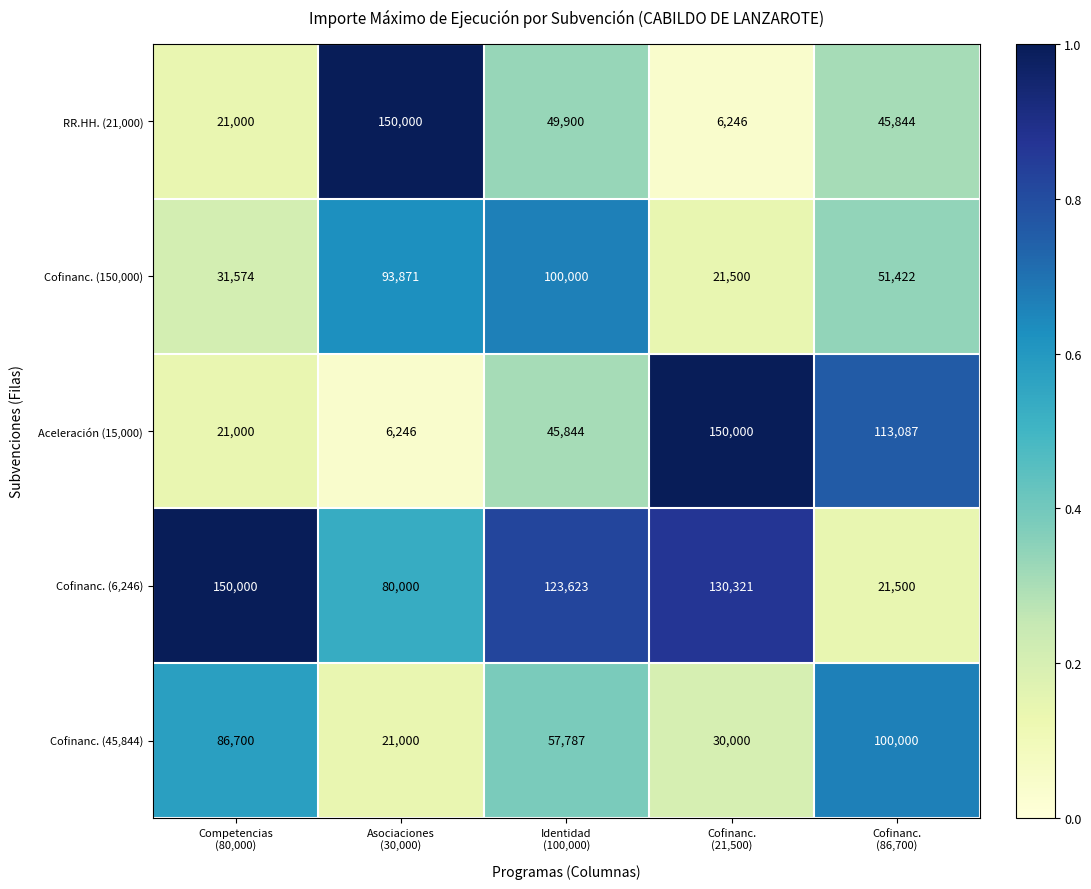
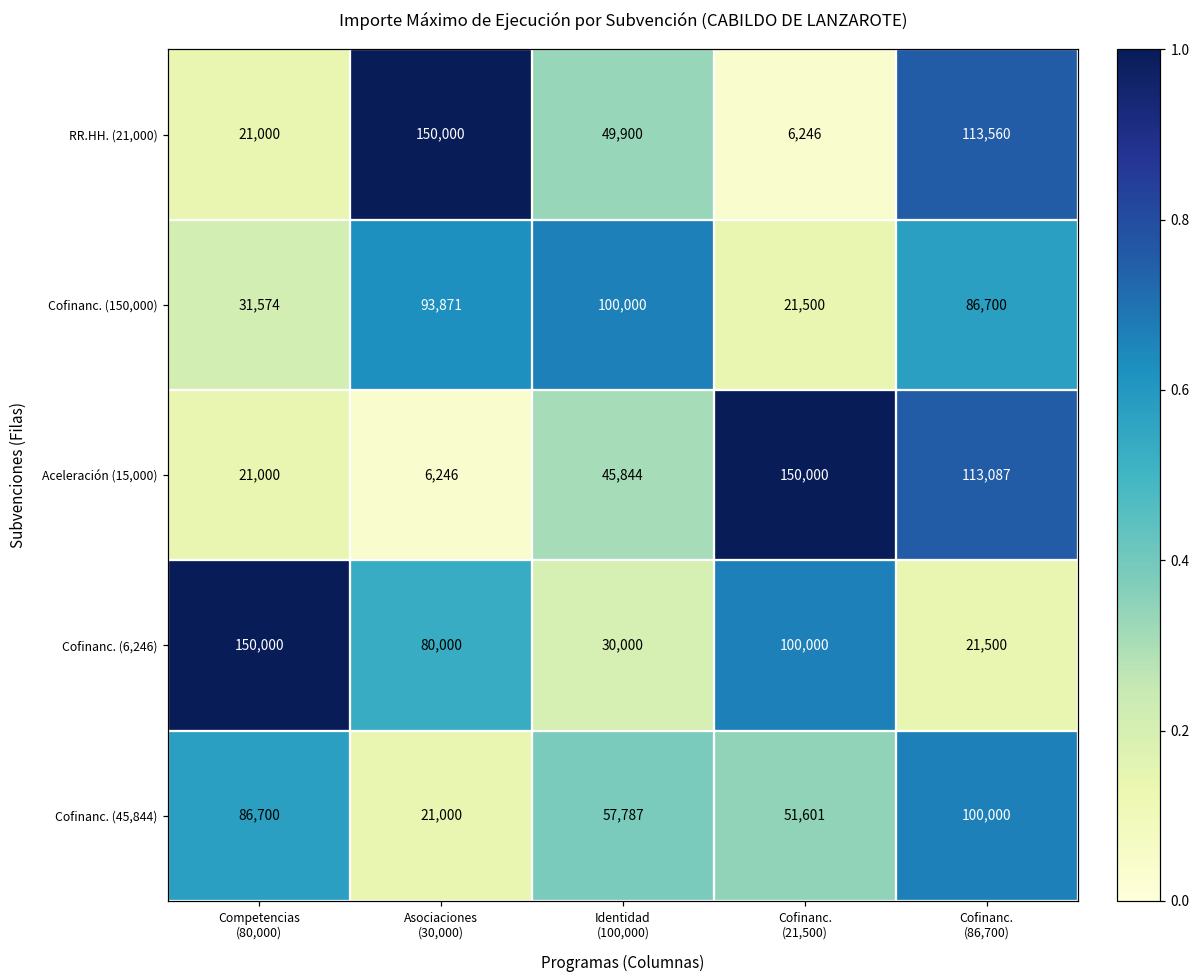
  {
    "RR.HH. (21,000)": {
      "Competencias (80,000)": "21,000",
      "Asociaciones (30,000)": "150,000",
      "Identidad (100,000)": "49,900",
      "Cofinanc. (21,500)": "6,246",
-     "Cofinanc. (86,700)": "45,844"
+     "Cofinanc. (86,700)": "113,560"
    },
    "Cofinanc. (150,000)": {
      "Competencias (80,000)": "31,574",
      "Asociaciones (30,000)": "93,871",
      "Identidad (100,000)": "100,000",
      "Cofinanc. (21,500)": "21,500",
-     "Cofinanc. (86,700)": "51,422"
+     "Cofinanc. (86,700)": "86,700"
    },
    "Aceleración (15,000)": {
      "Competencias (80,000)": "21,000",
      "Asociaciones (30,000)": "6,246",
      "Identidad (100,000)": "45,844",
      "Cofinanc. (21,500)": "150,000",
      "Cofinanc. (86,700)": "113,087"
    },
    "Cofinanc. (6,246)": {
      "Competencias (80,000)": "150,000",
      "Asociaciones (30,000)": "80,000",
-     "Identidad (100,000)": "123,623",
-     "Cofinanc. (21,500)": "130,321",
+     "Identidad (100,000)": "30,000",
+     "Cofinanc. (21,500)": "100,000",
      "Cofinanc. (86,700)": "21,500"
    },
    "Cofinanc. (45,844)": {
      "Competencias (80,000)": "86,700",
      "Asociaciones (30,000)": "21,000",
      "Identidad (100,000)": "57,787",
-     "Cofinanc. (21,500)": "30,000",
+     "Cofinanc. (21,500)": "51,601",
      "Cofinanc. (86,700)": "100,000"
    }
  }
